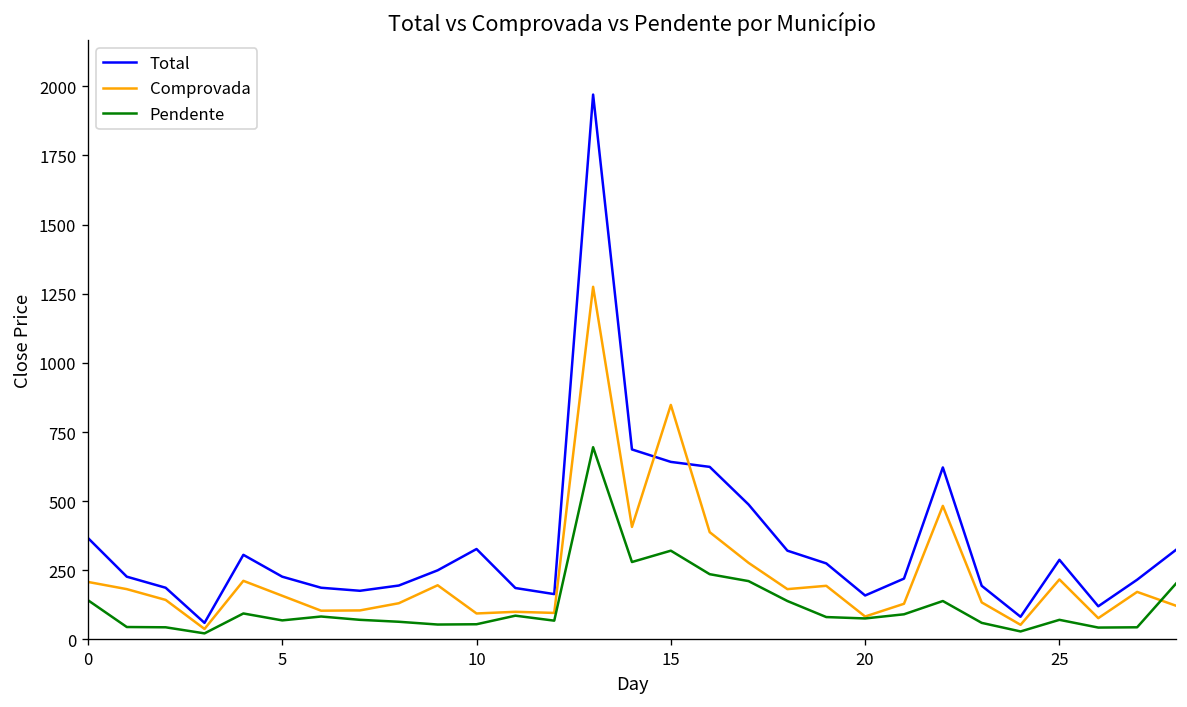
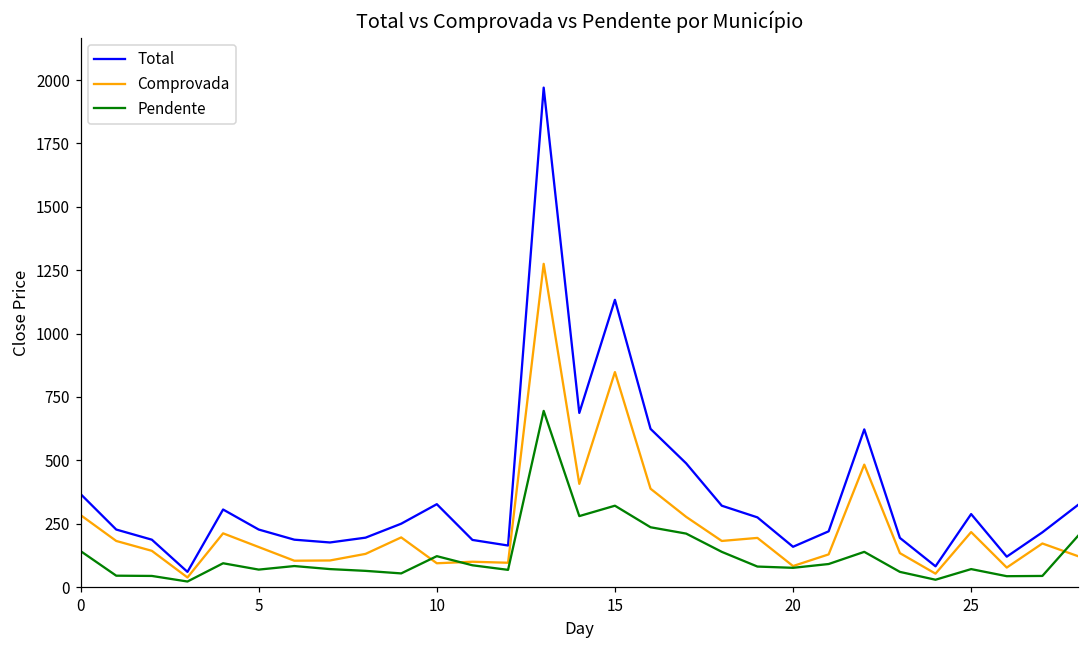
  {
    "Total": {
      "0": 370,
      "5": 230,
      "10": 330,
-     "15": 640,
+     "15": 1130,
      "20": 160,
      "25": 290
    },
    "Comprovada": {
-     "0": 210,
+     "0": 280,
      "5": 160,
      "10": 90,
      "15": 850,
      "25": 220
    },
    "Pendente": {
      "0": 140,
      "5": 70,
-     "10": 60,
+     "10": 120,
      "15": 320,
      "25": 70
    }
  }
